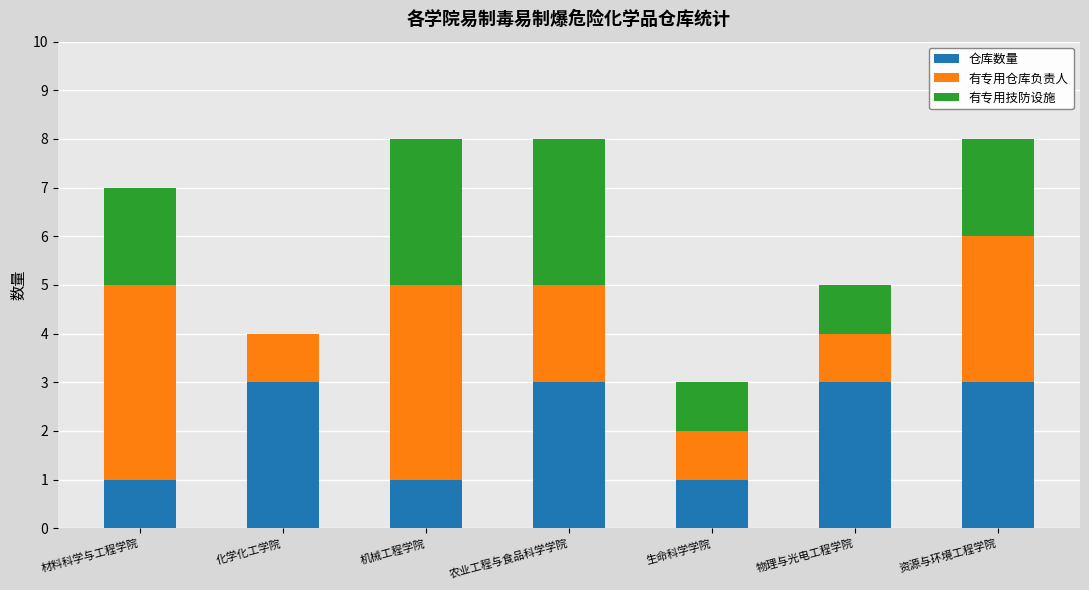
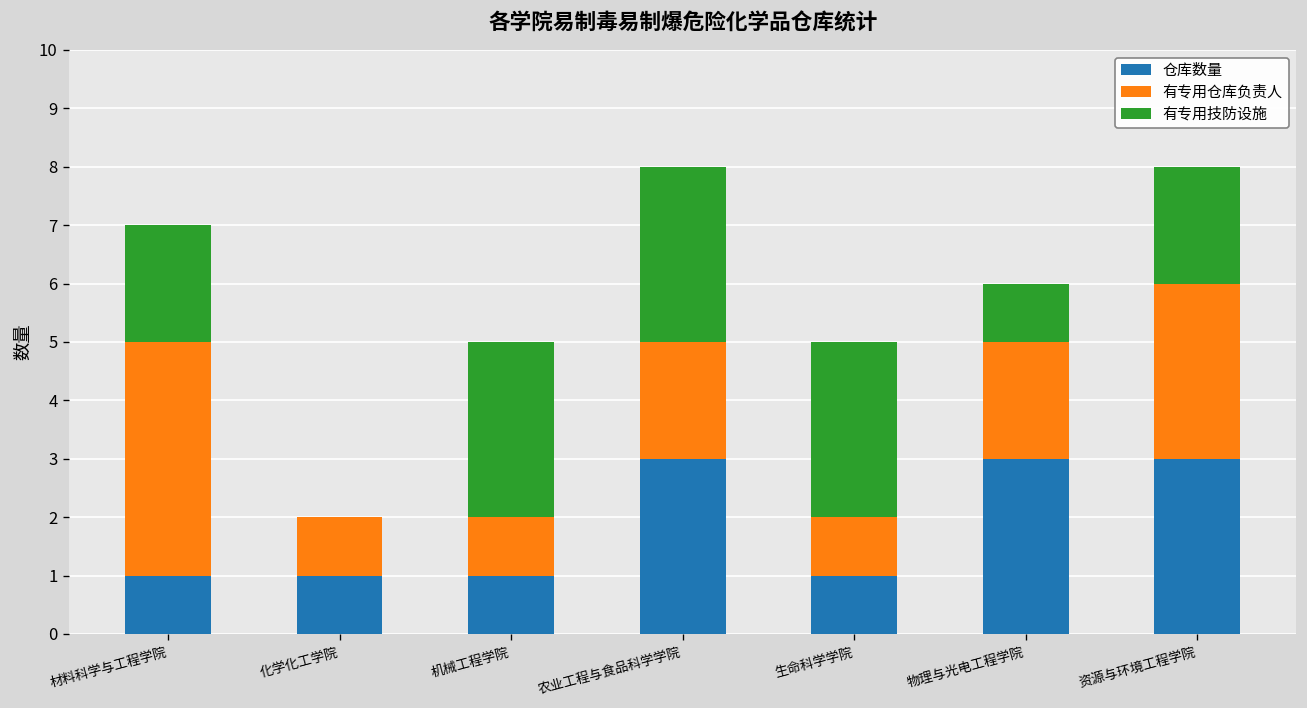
  {
    "仓库数量": {
      "材料科学与工程学院": 1,
-     "化学化工学院": 3,
+     "化学化工学院": 1,
      "机械工程学院": 1,
      "农业工程与食品科学学院": 3,
      "生命科学学院": 1,
      "物理与光电工程学院": 3,
      "资源与环境工程学院": 3
    },
    "有专用仓库负责人": {
      "材料科学与工程学院": 4,
      "化学化工学院": 1,
-     "机械工程学院": 4,
+     "机械工程学院": 1,
      "农业工程与食品科学学院": 2,
      "生命科学学院": 1,
-     "物理与光电工程学院": 1,
+     "物理与光电工程学院": 2,
      "资源与环境工程学院": 3
    },
    "有专用技防设施": {
      "材料科学与工程学院": 2,
      "化学化工学院": 0,
      "机械工程学院": 3,
      "农业工程与食品科学学院": 3,
-     "生命科学学院": 1,
+     "生命科学学院": 3,
      "物理与光电工程学院": 1,
      "资源与环境工程学院": 2
    }
  }
